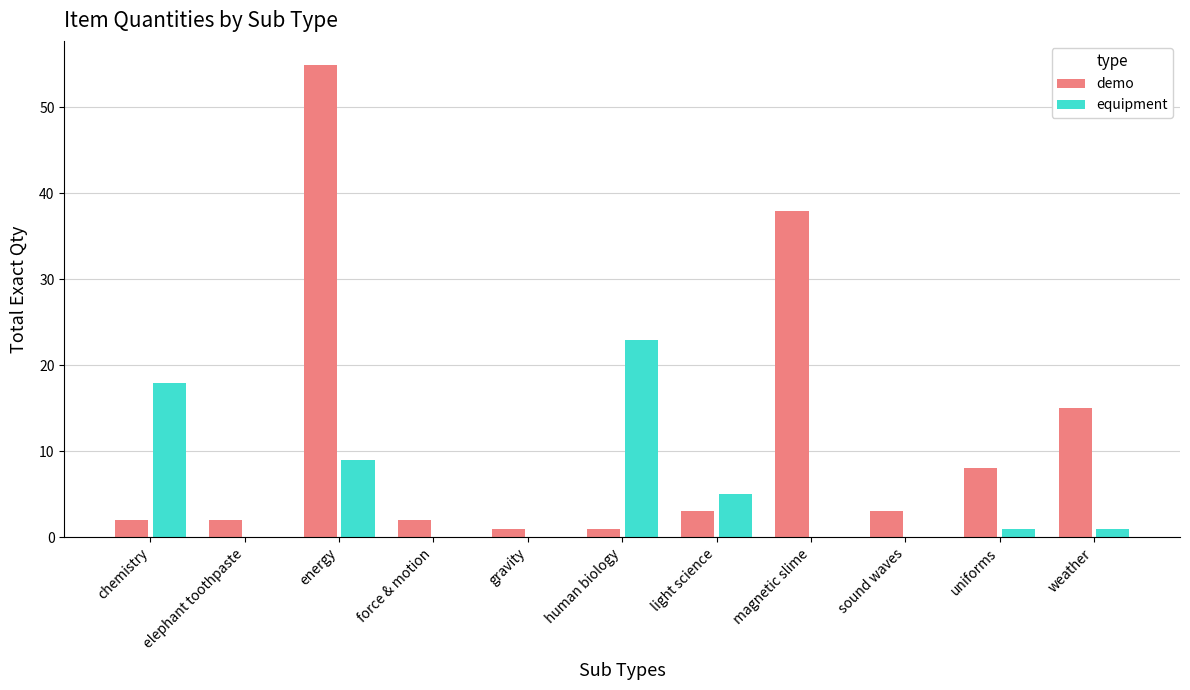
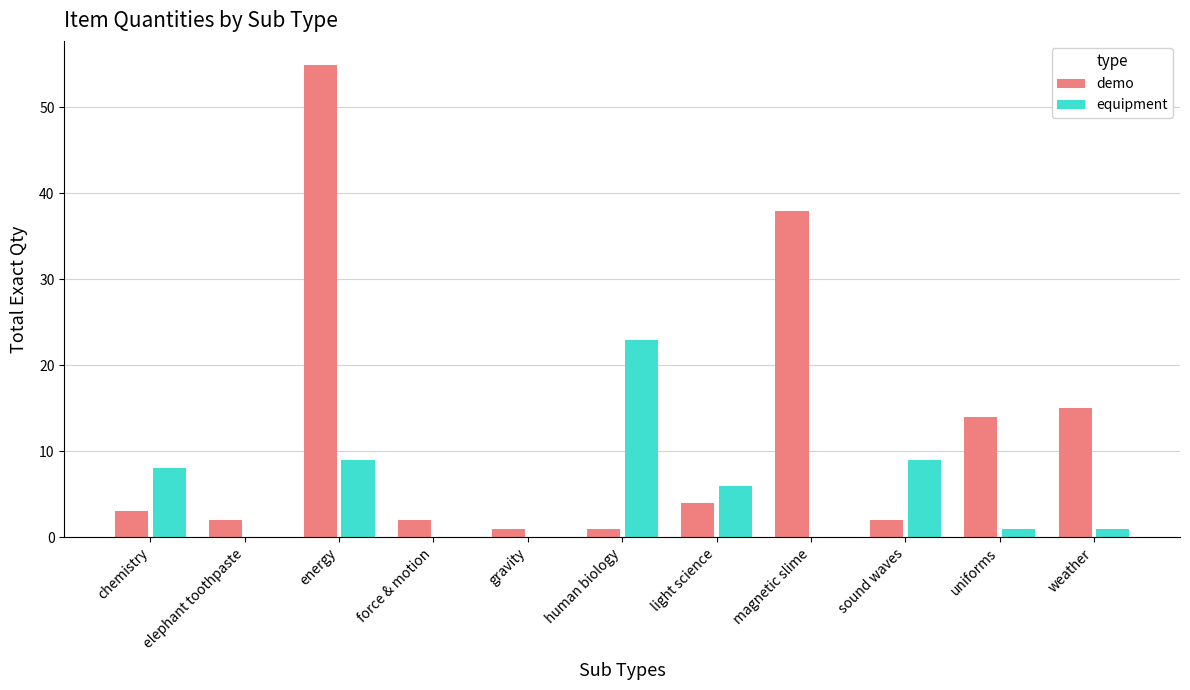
  {
    "demo": {
-     "chemistry": 2,
+     "chemistry": 3,
      "elephant toothpaste": 2,
      "energy": 55,
      "force & motion": 2,
      "gravity": 1,
      "human biology": 1,
-     "light science": 3,
+     "light science": 4,
      "magnetic slime": 38,
-     "sound waves": 3,
-     "uniforms": 8,
+     "sound waves": 2,
+     "uniforms": 14,
      "weather": 15
    },
    "equipment": {
-     "chemistry": 18,
+     "chemistry": 8,
      "elephant toothpaste": 0,
      "energy": 9,
      "force & motion": 0,
      "gravity": 0,
      "human biology": 23,
-     "light science": 5,
+     "light science": 6,
      "magnetic slime": 0,
-     "sound waves": 0,
+     "sound waves": 9,
      "uniforms": 1,
      "weather": 1
    }
  }
